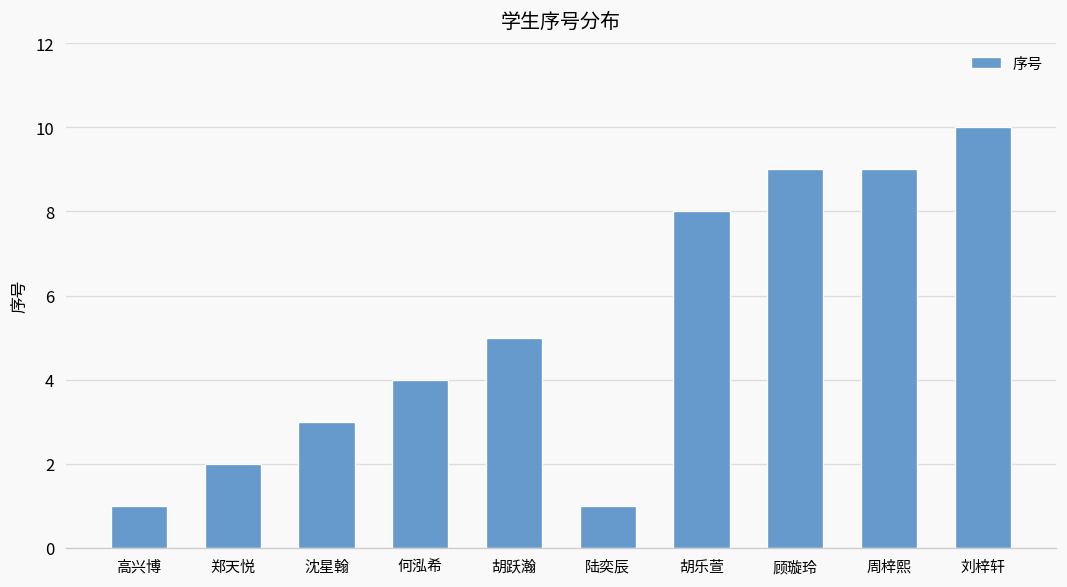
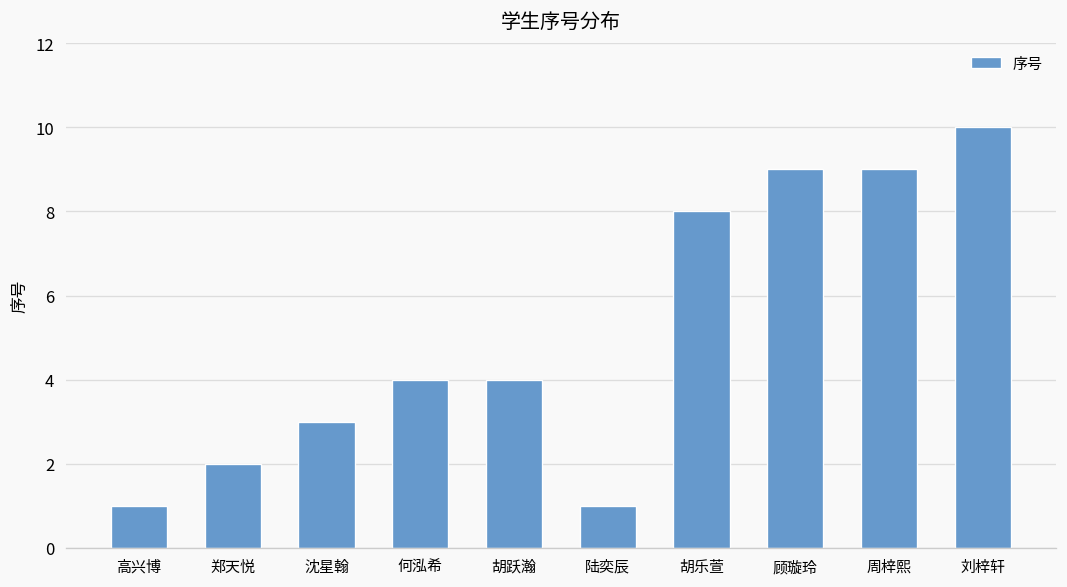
  {
    "高兴博": 1,
    "郑天悦": 2,
    "沈星翰": 3,
    "何泓希": 4,
-   "胡跃瀚": 5,
+   "胡跃瀚": 4,
    "陆奕辰": 1,
    "胡乐萱": 8,
    "顾璇玲": 9,
    "周梓熙": 9,
    "刘梓轩": 10
  }
